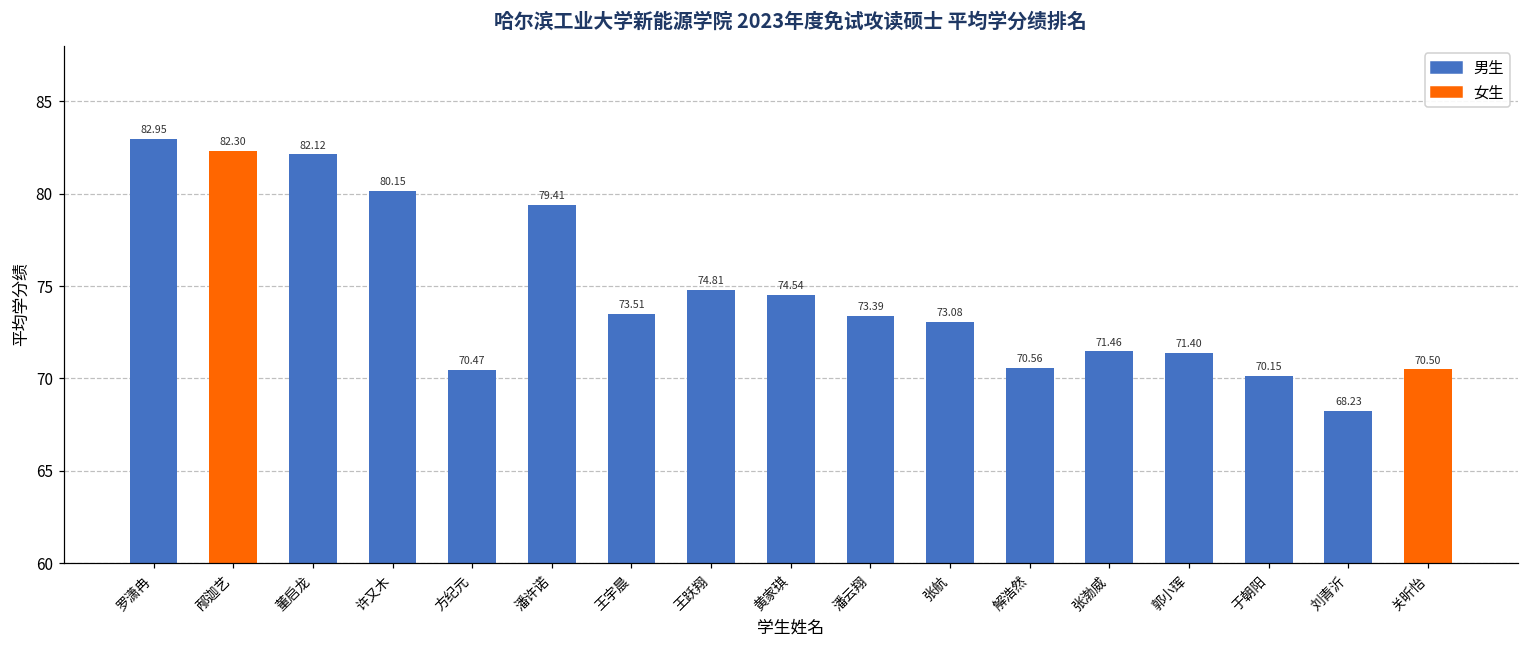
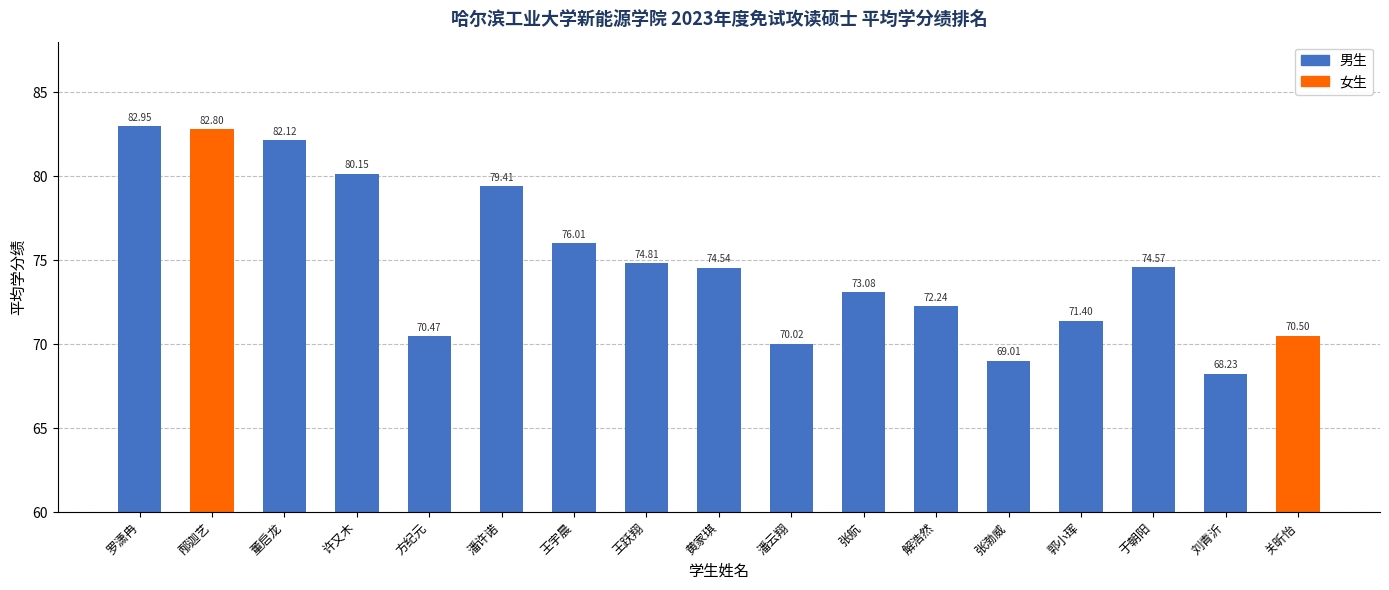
  {
    "罗潇冉": 82.95,
-   "邴迦艺": 82.30,
+   "邴迦艺": 82.80,
    "董启龙": 82.12,
    "许又木": 80.15,
    "方纪元": 70.47,
    "潘许诺": 79.41,
-   "王宇晨": 73.51,
+   "王宇晨": 76.01,
    "王跃翔": 74.81,
    "黄家琪": 74.54,
-   "潘云翔": 73.39,
+   "潘云翔": 70.02,
    "张航": 73.08,
-   "解浩然": 70.56,
-   "张渤威": 71.46,
+   "解浩然": 72.24,
+   "张渤威": 69.01,
    "郭小珲": 71.40,
-   "于朝阳": 70.15,
+   "于朝阳": 74.57,
    "刘青沂": 68.23,
    "关昕怡": 70.50
  }
